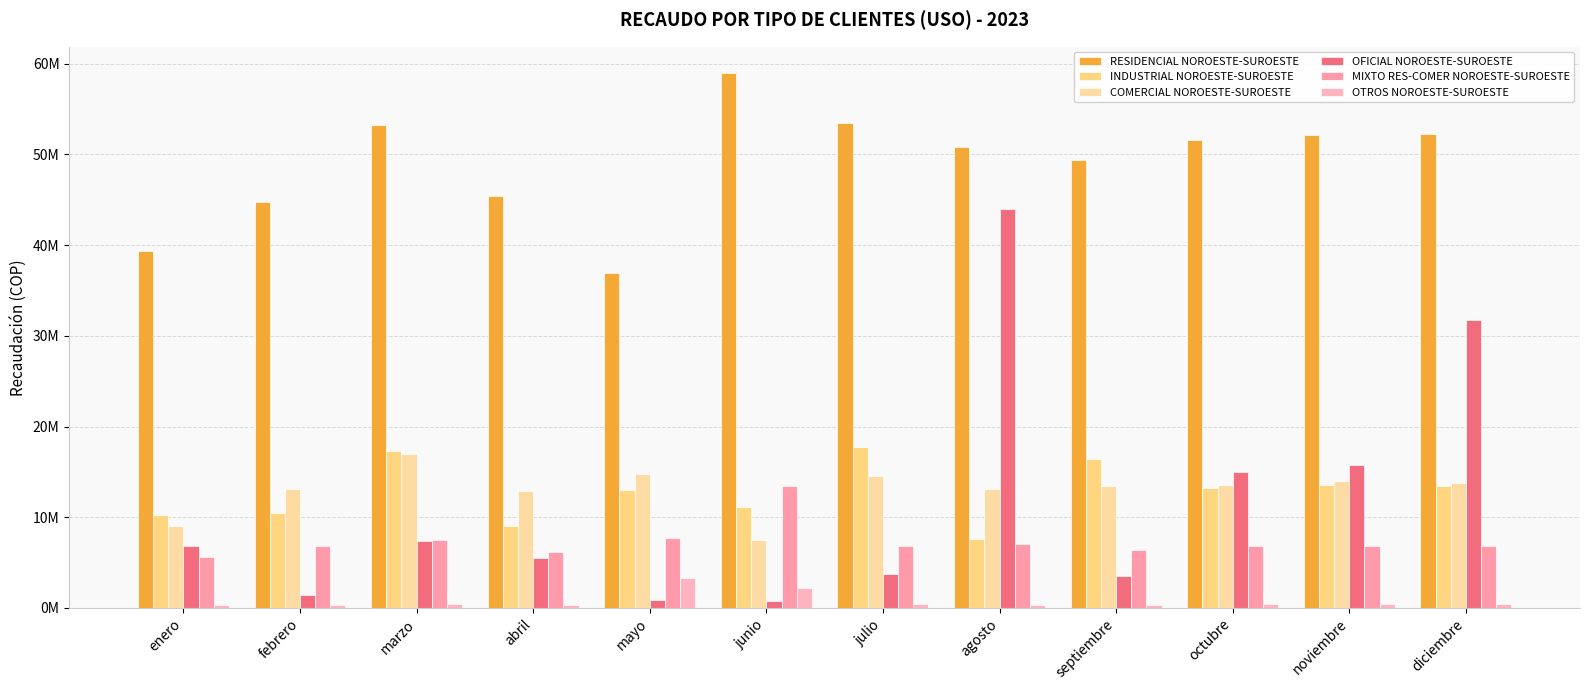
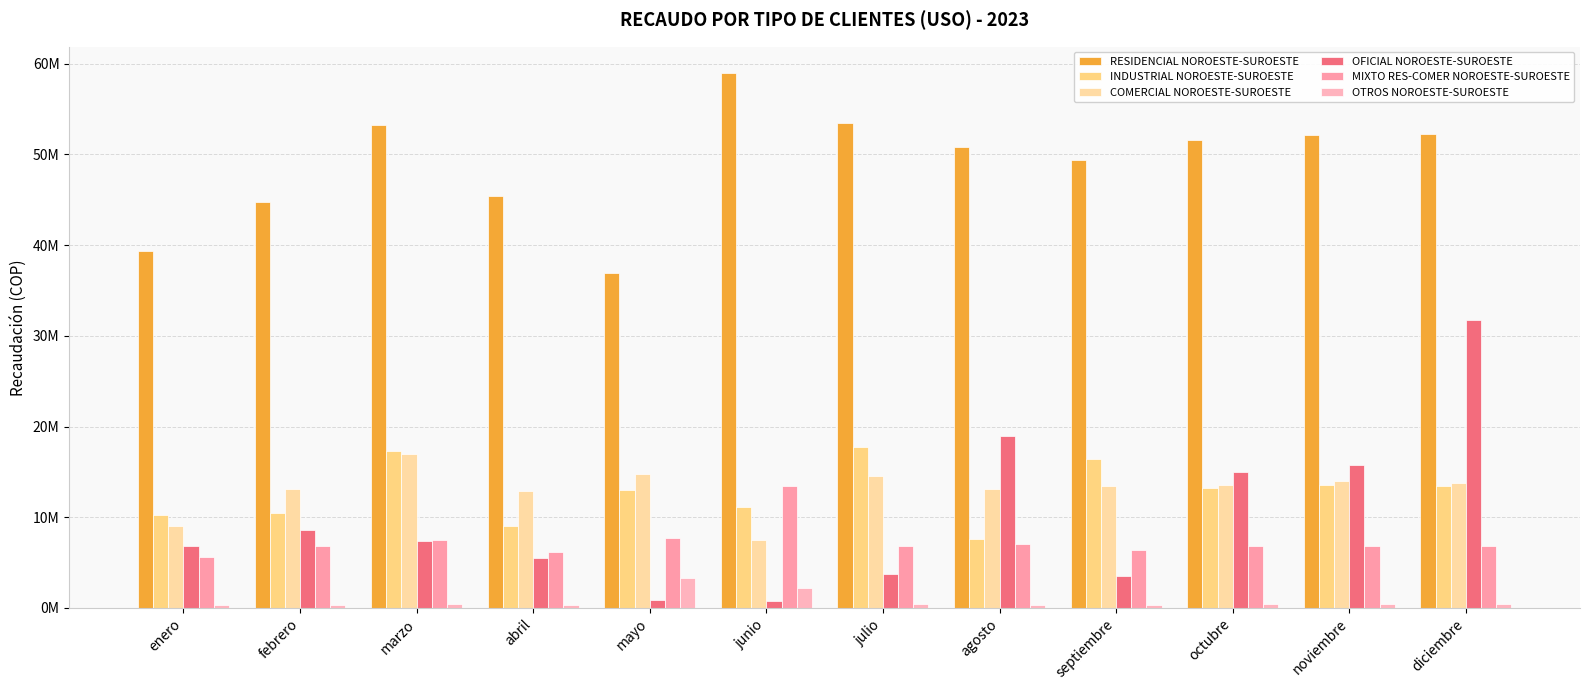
  {
    "RESIDENCIAL NOROESTE-SUROESTE": {
      "enero": 39000000,
      "febrero": 45000000,
      "marzo": 53000000,
      "abril": 45000000,
      "mayo": 37000000,
      "junio": 59000000,
      "julio": 53000000,
      "agosto": 51000000,
      "septiembre": 49000000,
      "octubre": 52000000,
      "noviembre": 52000000,
      "diciembre": 52000000
    },
    "OFICIAL NOROESTE-SUROESTE": {
      "enero": 7000000,
-     "febrero": 1000000,
+     "febrero": 9000000,
      "marzo": 7000000,
      "abril": 5000000,
      "mayo": 1000000,
      "junio": 1000000,
      "julio": 4000000,
-     "agosto": 44000000,
+     "agosto": 19000000,
      "septiembre": 3000000,
      "octubre": 15000000,
      "noviembre": 16000000,
      "diciembre": 32000000
    }
  }
